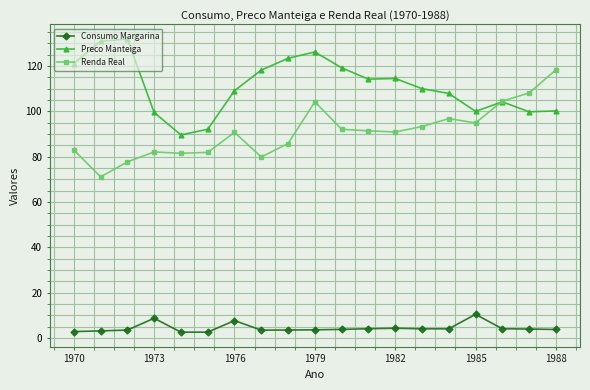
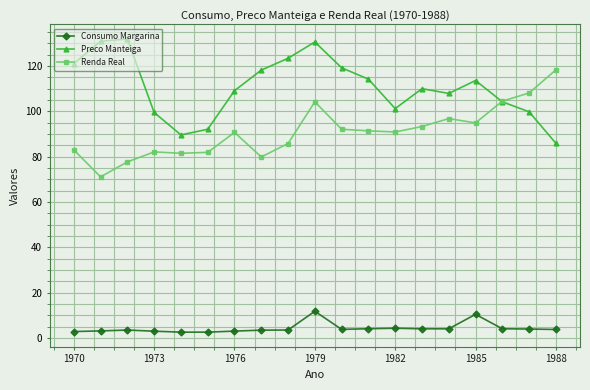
  {
    "Consumo Margarina": {
      "1970": 3,
-     "1973": 9,
-     "1976": 8,
-     "1979": 4,
+     "1973": 3,
+     "1976": 3,
+     "1979": 12,
      "1982": 4,
      "1985": 10,
      "1988": 4
    },
    "Preco Manteiga": {
      "1973": 100,
      "1976": 109,
-     "1979": 126,
-     "1982": 115,
-     "1985": 100,
-     "1988": 100
+     "1979": 131,
+     "1982": 101,
+     "1985": 114,
+     "1988": 86
    },
    "Renda Real": {
      "1970": 83,
      "1973": 82,
      "1976": 91,
      "1979": 104,
      "1982": 91,
      "1985": 95,
      "1988": 118
    }
  }
